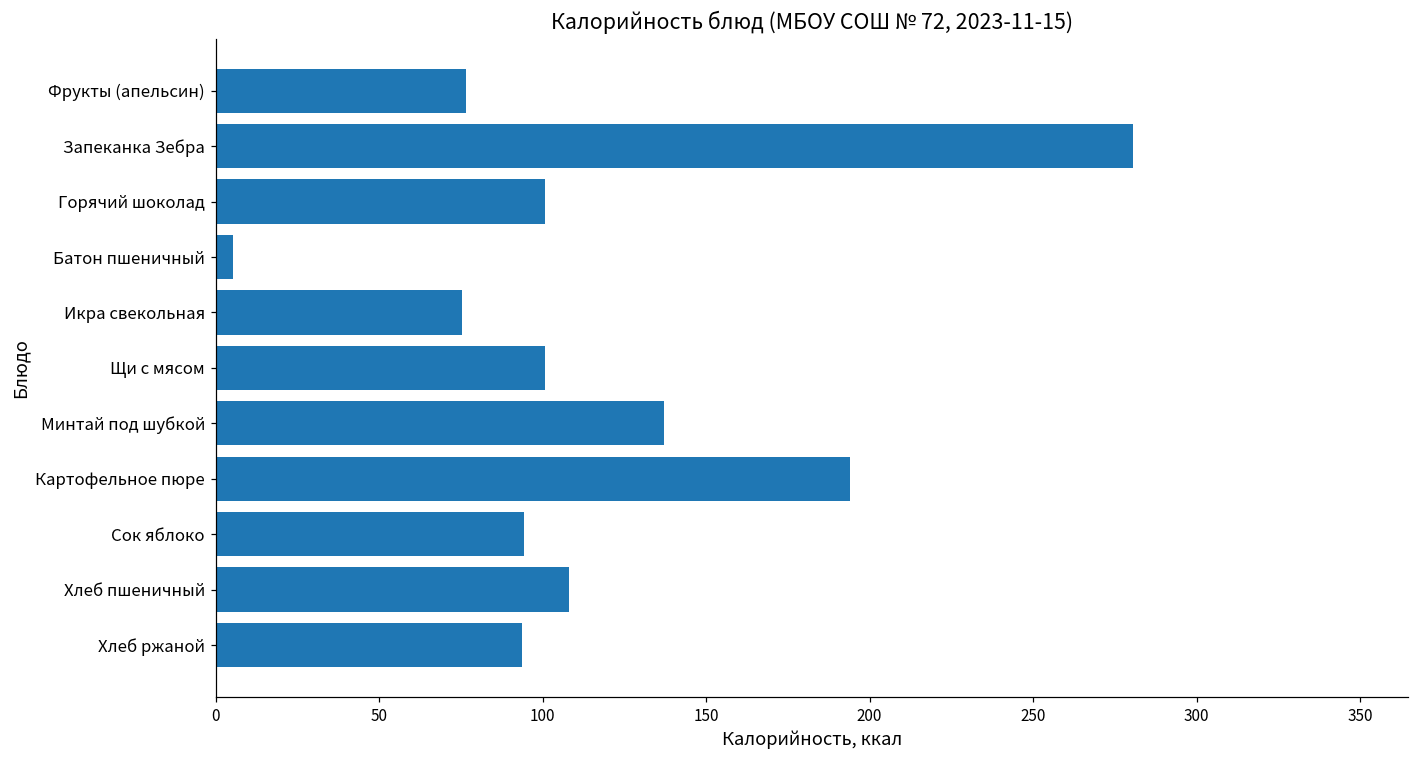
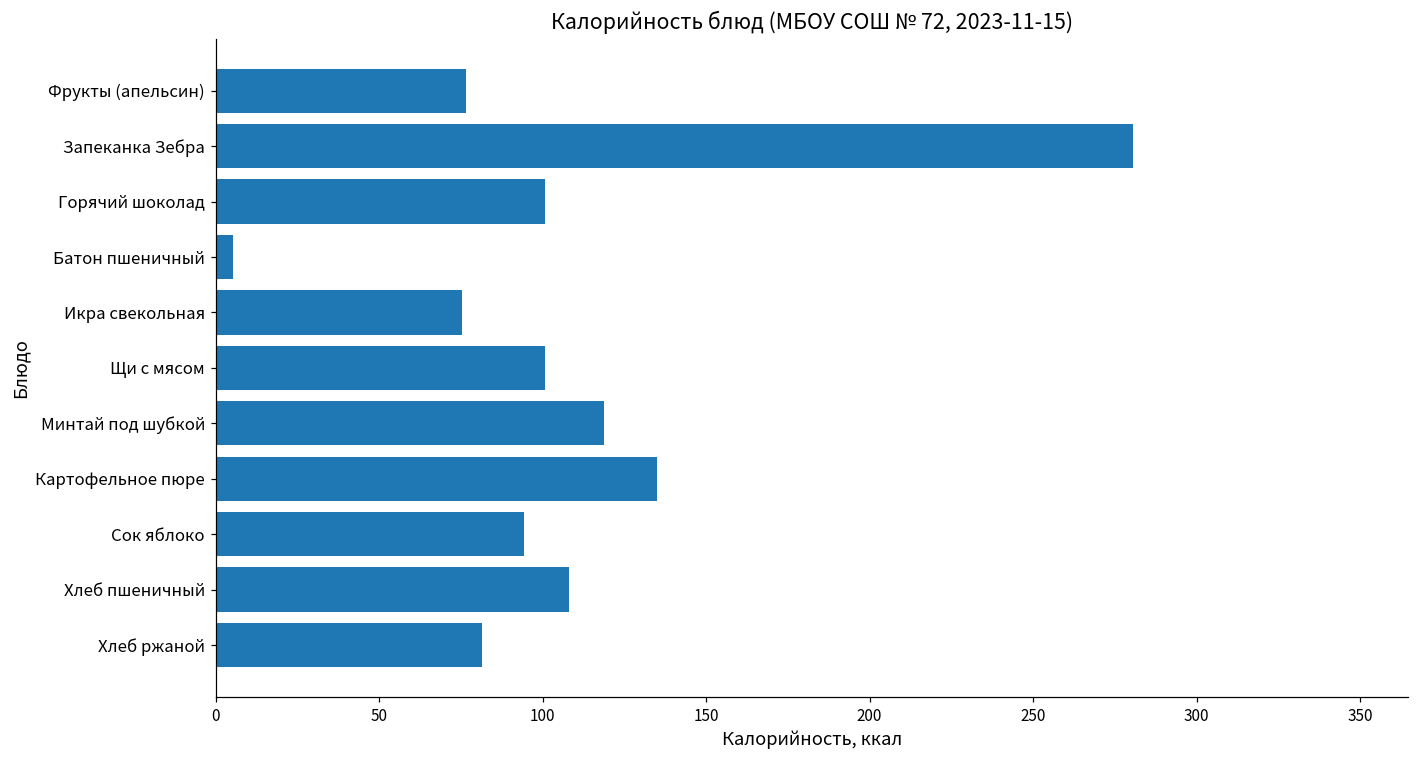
  {
    "Фрукты (апельсин)": 77,
    "Запеканка Зебра": 281,
    "Горячий шоколад": 101,
    "Батон пшеничный": 5,
    "Икра свекольная": 75,
    "Щи с мясом": 101,
-   "Минтай под шубкой": 137,
-   "Картофельное пюре": 194,
+   "Минтай под шубкой": 119,
+   "Картофельное пюре": 135,
    "Сок яблоко": 94,
    "Хлеб пшеничный": 108,
-   "Хлеб ржаной": 94
+   "Хлеб ржаной": 82
  }
